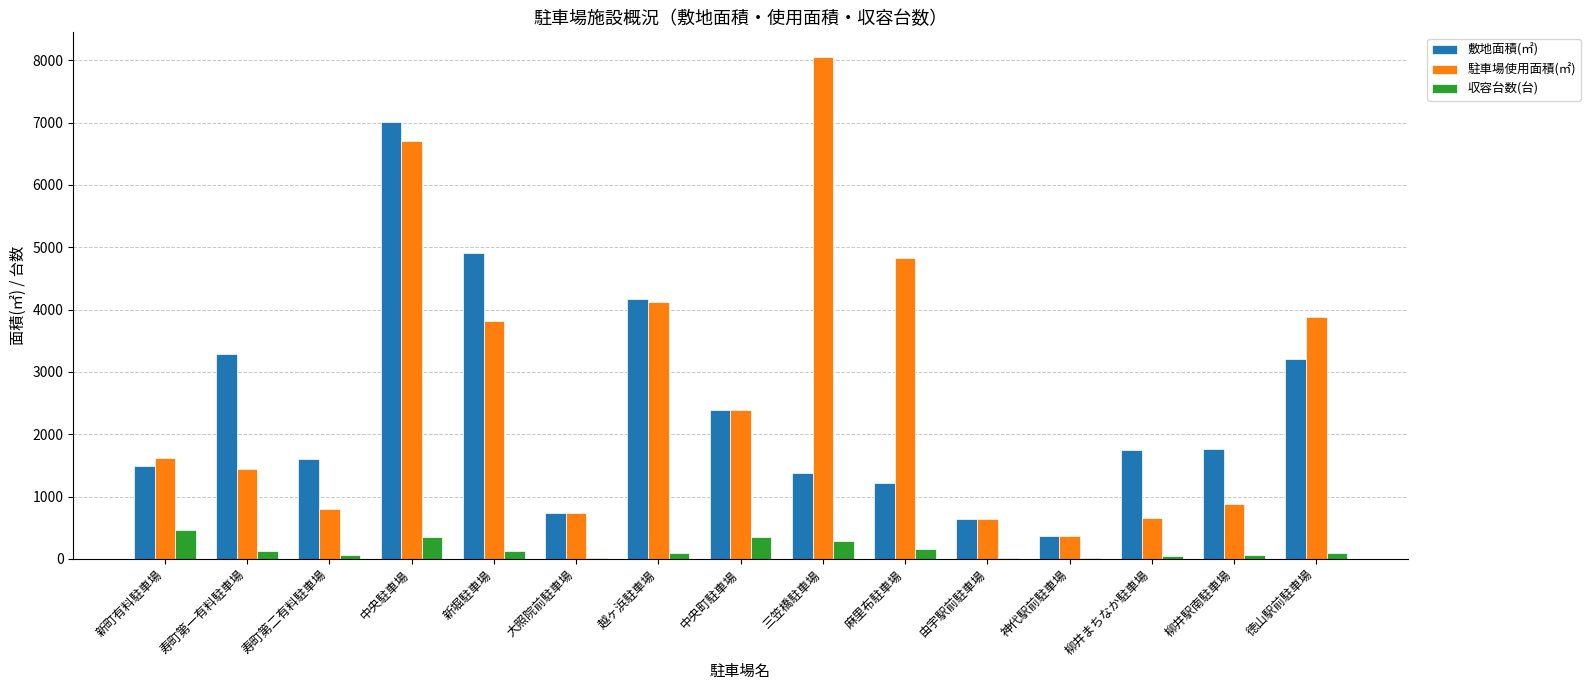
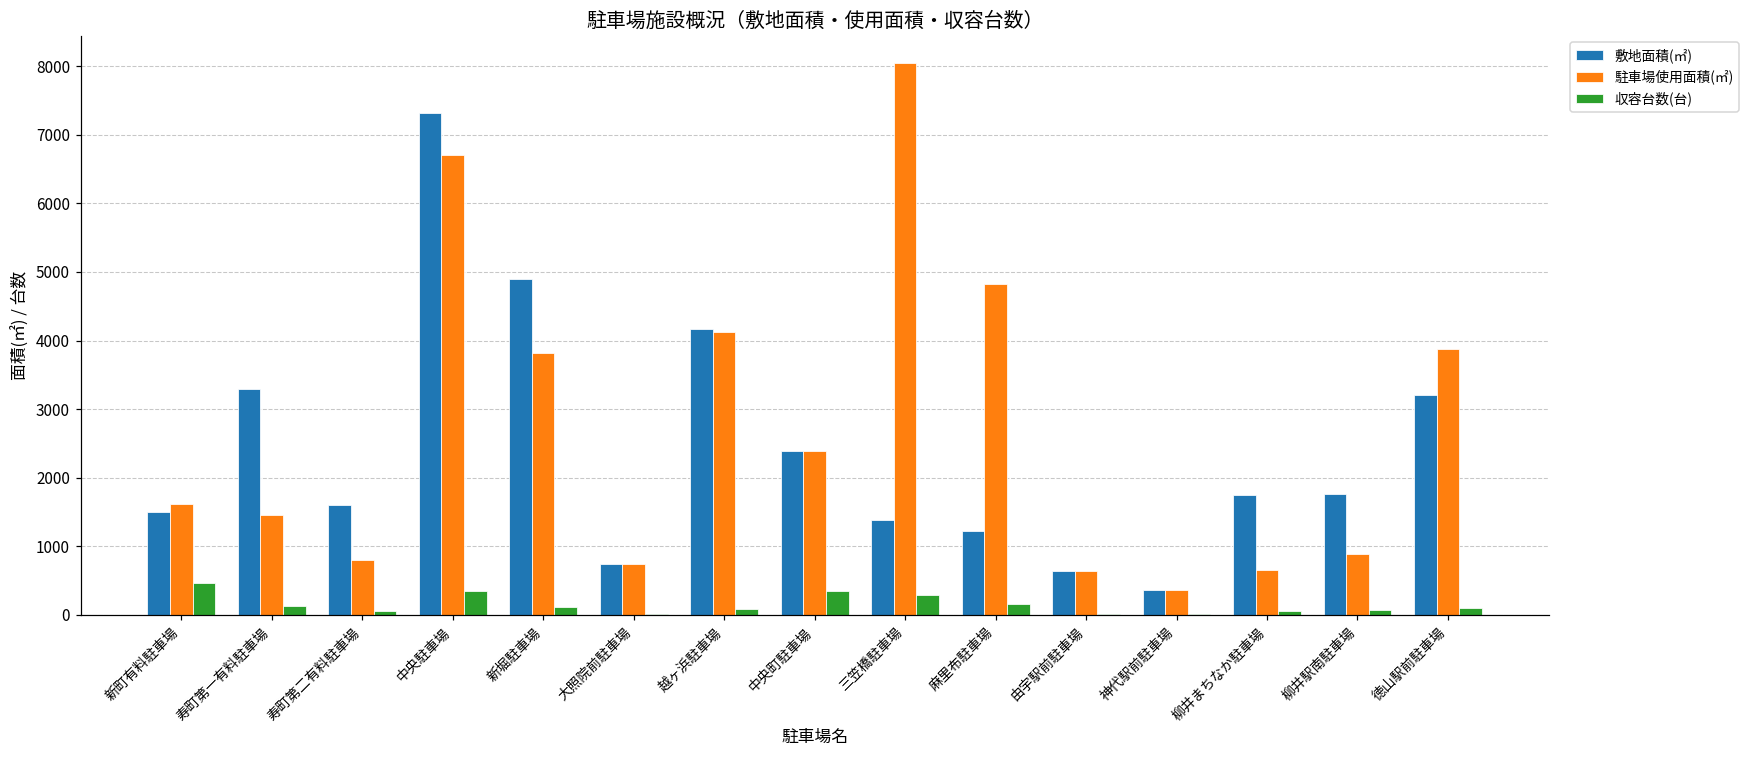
  {
    "敷地面積(㎡)": {
      "新町有料駐車場": 1500,
      "寿町第一有料駐車場": 3300,
      "寿町第二有料駐車場": 1600,
-     "中央駐車場": 7000,
+     "中央駐車場": 7300,
      "新堀駐車場": 4900,
      "大照院前駐車場": 700,
      "越ヶ浜駐車場": 4200,
      "中央町駐車場": 2400,
      "三笠橋駐車場": 1400,
      "麻里布駐車場": 1200,
      "由宇駅前駐車場": 600,
      "神代駅前駐車場": 400,
      "柳井まちなか駐車場": 1700,
      "柳井駅南駐車場": 1800,
      "徳山駅前駐車場": 3200
    },
    "駐車場使用面積(㎡)": {
      "新町有料駐車場": 1600,
      "寿町第一有料駐車場": 1500,
      "寿町第二有料駐車場": 800,
      "中央駐車場": 6700,
      "新堀駐車場": 3800,
      "大照院前駐車場": 700,
      "越ヶ浜駐車場": 4100,
      "中央町駐車場": 2400,
      "三笠橋駐車場": 8000,
      "麻里布駐車場": 4800,
      "由宇駅前駐車場": 600,
      "神代駅前駐車場": 400,
      "柳井まちなか駐車場": 700,
      "柳井駅南駐車場": 900,
      "徳山駅前駐車場": 3900
    },
    "収容台数(台)": {
      "新町有料駐車場": 500,
      "寿町第一有料駐車場": 100,
      "寿町第二有料駐車場": 100,
      "中央駐車場": 400,
      "新堀駐車場": 100,
      "越ヶ浜駐車場": 100,
      "中央町駐車場": 400,
      "三笠橋駐車場": 300,
      "麻里布駐車場": 200,
      "柳井まちなか駐車場": 100,
      "柳井駅南駐車場": 100,
      "徳山駅前駐車場": 100
    }
  }
